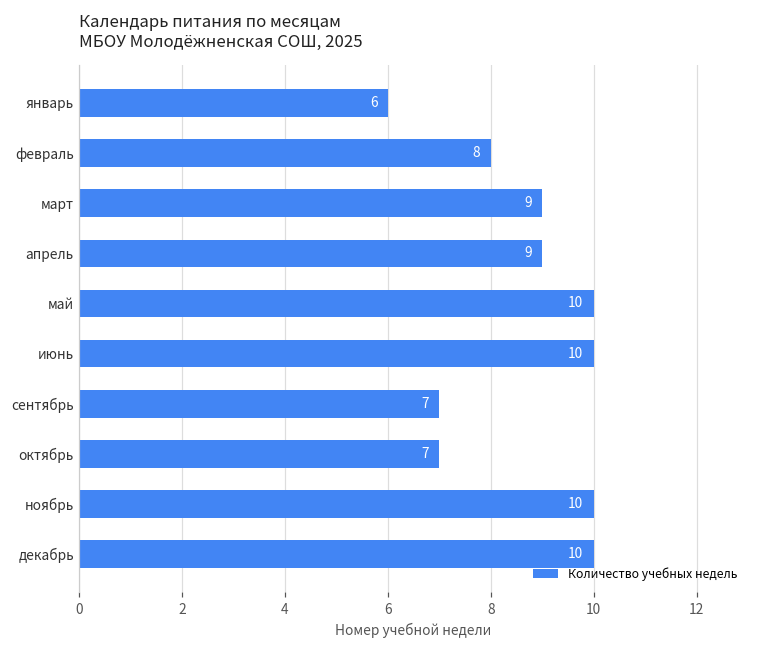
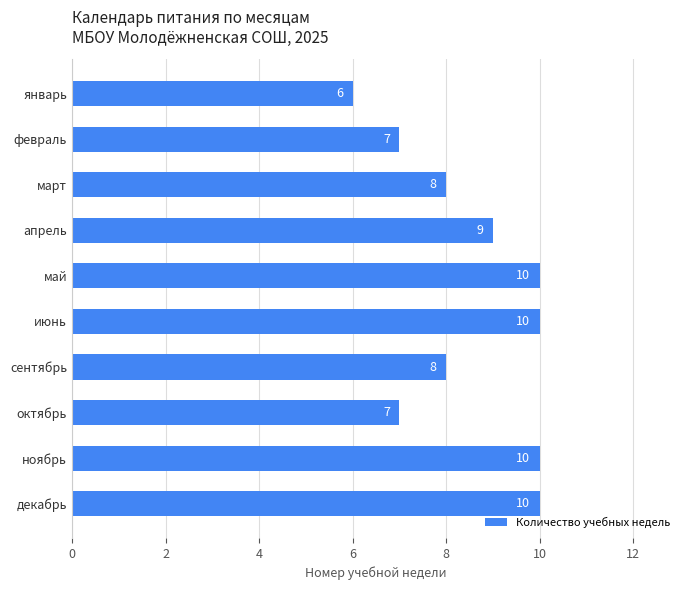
  {
    "январь": 6,
-   "февраль": 8,
-   "март": 9,
+   "февраль": 7,
+   "март": 8,
    "апрель": 9,
    "май": 10,
    "июнь": 10,
-   "сентябрь": 7,
+   "сентябрь": 8,
    "октябрь": 7,
    "ноябрь": 10,
    "декабрь": 10
  }
